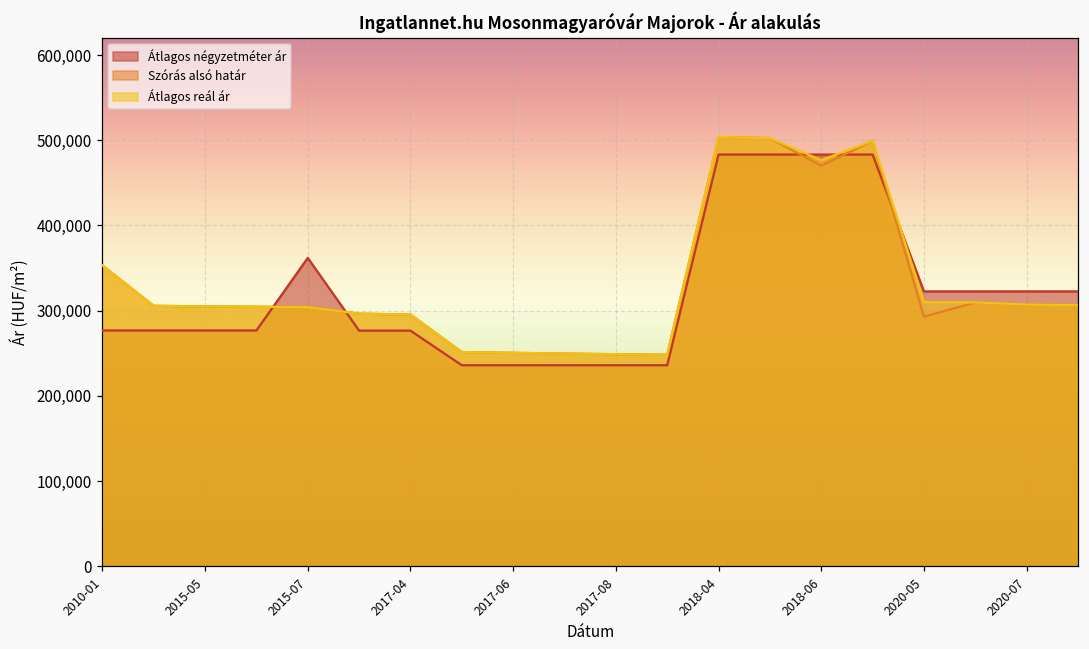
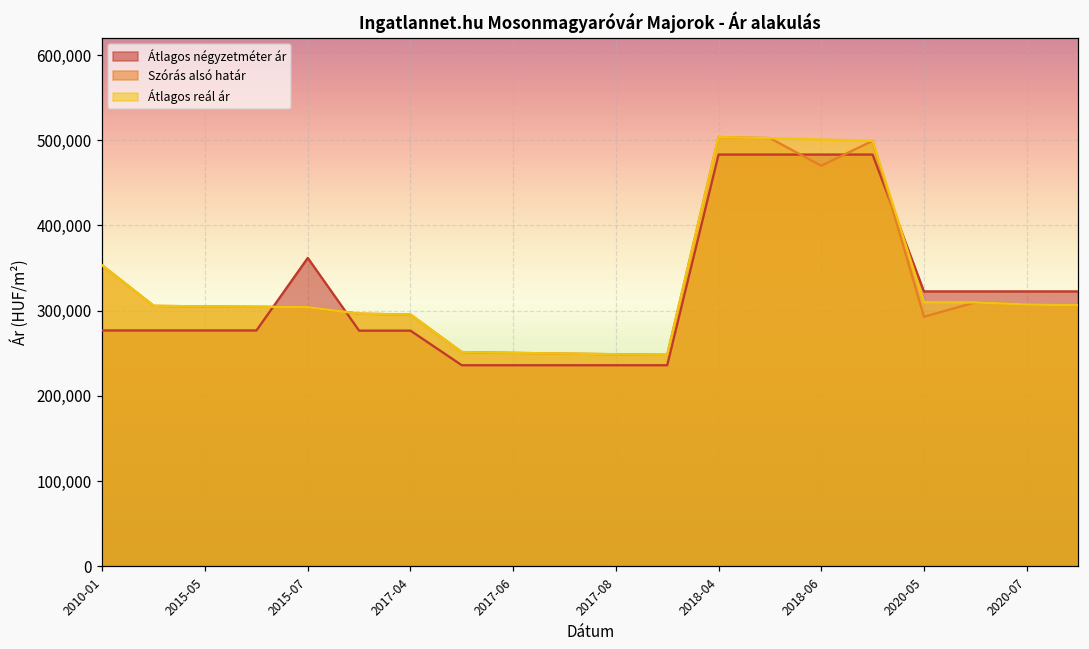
  {
    "Átlagos négyzetméter ár": {
      "2010-01": "280,000",
      "2015-05": "280,000",
      "2015-07": "360,000",
      "2017-04": "280,000",
      "2017-06": "240,000",
      "2017-08": "240,000",
      "2018-04": "480,000",
      "2018-06": "480,000",
      "2020-05": "320,000",
      "2020-07": "320,000"
    },
    "Szórás alsó határ": {
      "2018-06": "470,000",
      "2020-05": "290,000"
    },
    "Átlagos reál ár": {
-     "2018-06": "480,000",
+     "2018-06": "500,000",
      "2020-05": "310,000"
    }
  }
